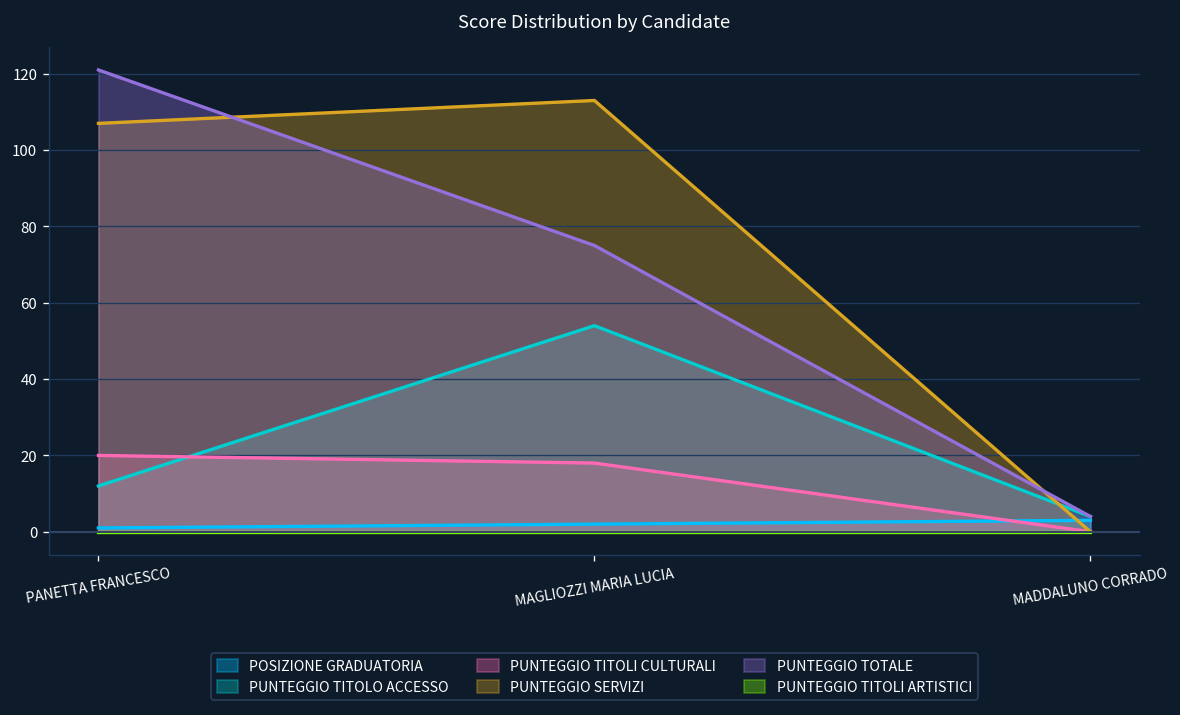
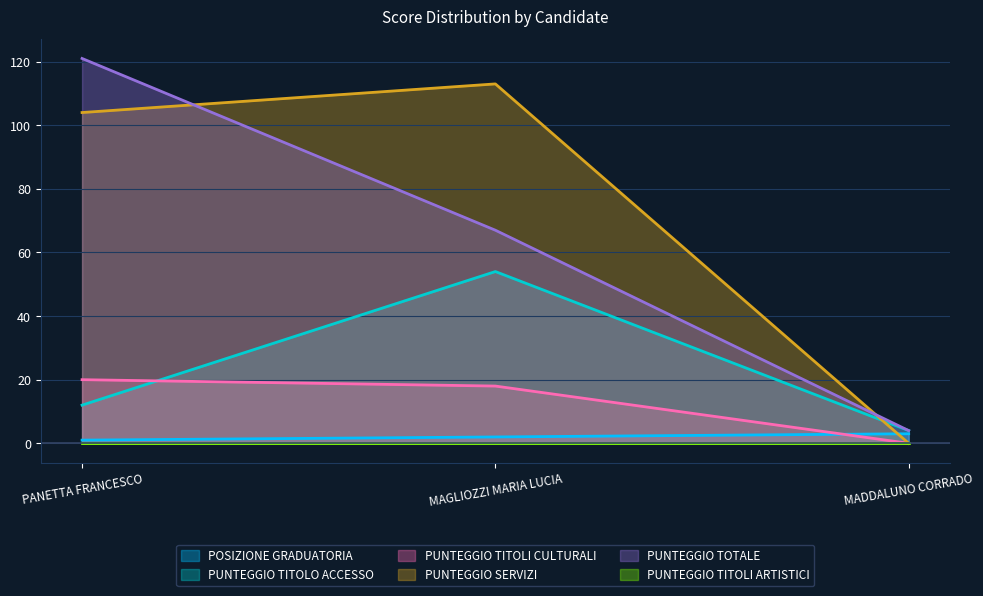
  {
    "PUNTEGGIO TITOLI CULTURALI": {
      "PANETTA FRANCESCO": 20,
      "MAGLIOZZI MARIA LUCIA": 18
    },
    "PUNTEGGIO SERVIZI": {
-     "PANETTA FRANCESCO": 107,
+     "PANETTA FRANCESCO": 104,
      "MAGLIOZZI MARIA LUCIA": 113
    },
    "PUNTEGGIO TOTALE": {
      "PANETTA FRANCESCO": 121,
-     "MAGLIOZZI MARIA LUCIA": 75
+     "MAGLIOZZI MARIA LUCIA": 67
    },
    "PUNTEGGIO TITOLI ARTISTICI": {
      "PANETTA FRANCESCO": 0,
      "MAGLIOZZI MARIA LUCIA": 0
    }
  }
